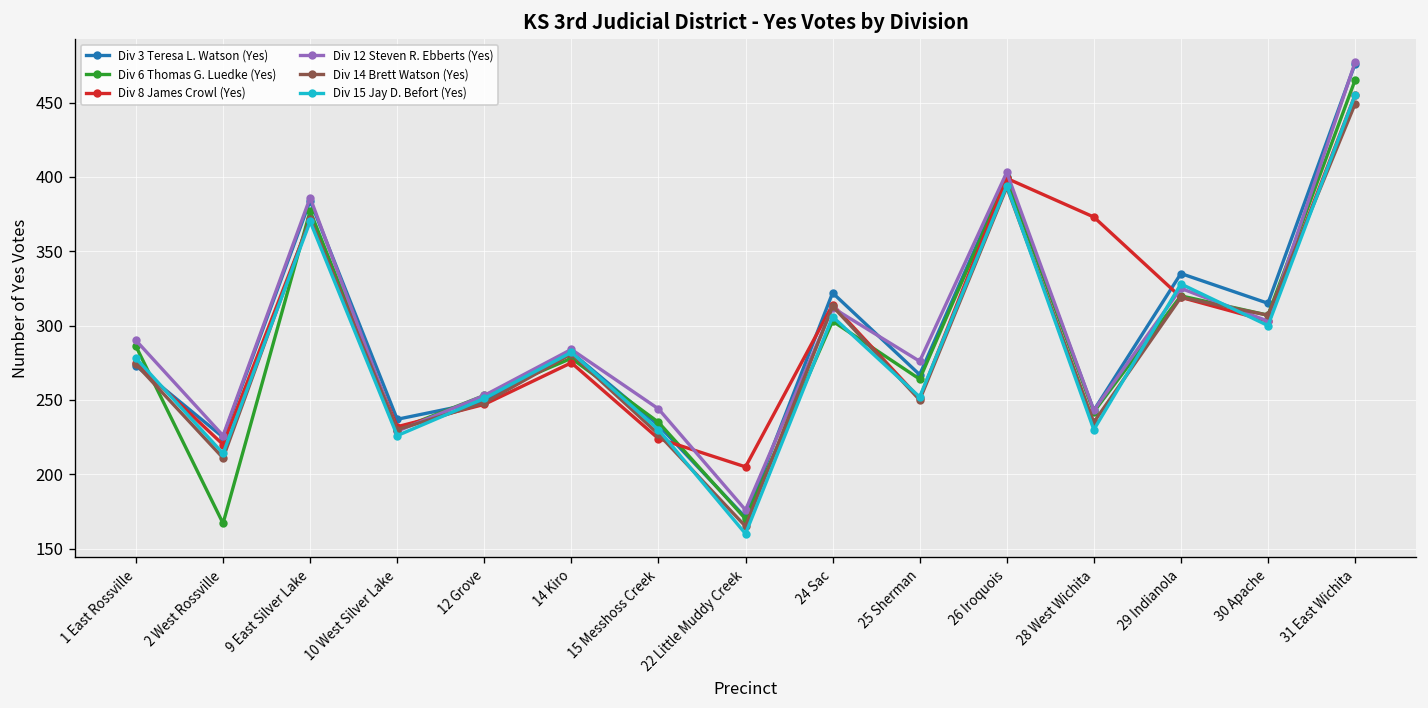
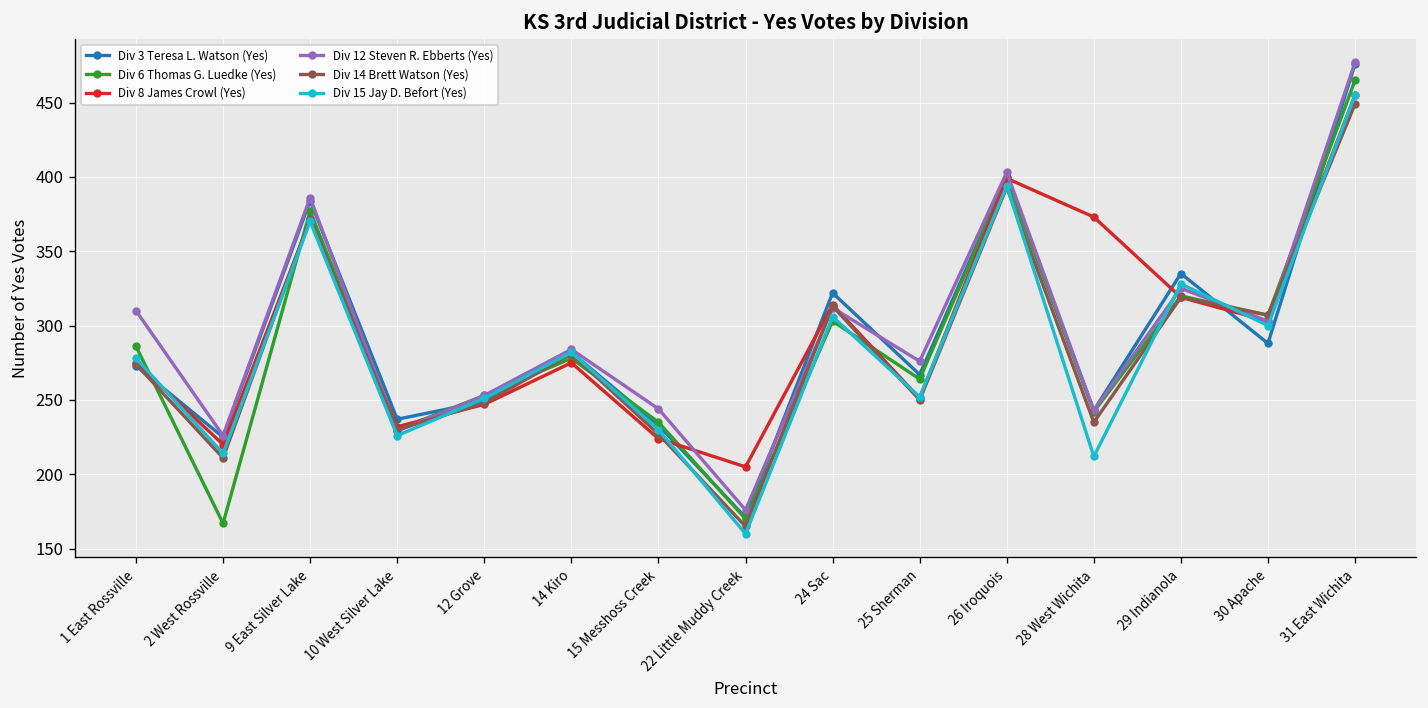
  {
    "Div 3 Teresa L. Watson (Yes)": {
      "10 West Silver Lake": 237,
      "24 Sac": 322,
      "25 Sherman": 267,
      "29 Indianola": 335,
-     "30 Apache": 315
+     "30 Apache": 288
    },
    "Div 6 Thomas G. Luedke (Yes)": {
      "1 East Rossville": 286,
      "2 West Rossville": 167,
      "9 East Silver Lake": 377,
      "14 Kiro": 278,
      "24 Sac": 303,
      "25 Sherman": 264,
      "31 East Wichita": 465
    },
    "Div 8 James Crowl (Yes)": {
      "2 West Rossville": 220,
      "14 Kiro": 275,
      "15 Messhoss Creek": 224,
      "22 Little Muddy Creek": 205,
      "28 West Wichita": 373
    },
    "Div 12 Steven R. Ebberts (Yes)": {
-     "1 East Rossville": 290,
+     "1 East Rossville": 310,
      "15 Messhoss Creek": 244,
      "22 Little Muddy Creek": 176,
      "25 Sherman": 276,
      "26 Iroquois": 403,
      "29 Indianola": 325
    },
    "Div 14 Brett Watson (Yes)": {
      "2 West Rossville": 211,
      "15 Messhoss Creek": 227,
      "22 Little Muddy Creek": 165,
      "28 West Wichita": 235,
      "31 East Wichita": 449
    },
    "Div 15 Jay D. Befort (Yes)": {
      "1 East Rossville": 278,
      "2 West Rossville": 214,
      "10 West Silver Lake": 226,
      "15 Messhoss Creek": 230,
      "22 Little Muddy Creek": 160,
      "24 Sac": 306,
-     "28 West Wichita": 230,
+     "28 West Wichita": 212,
      "29 Indianola": 328,
      "30 Apache": 300
    }
  }
